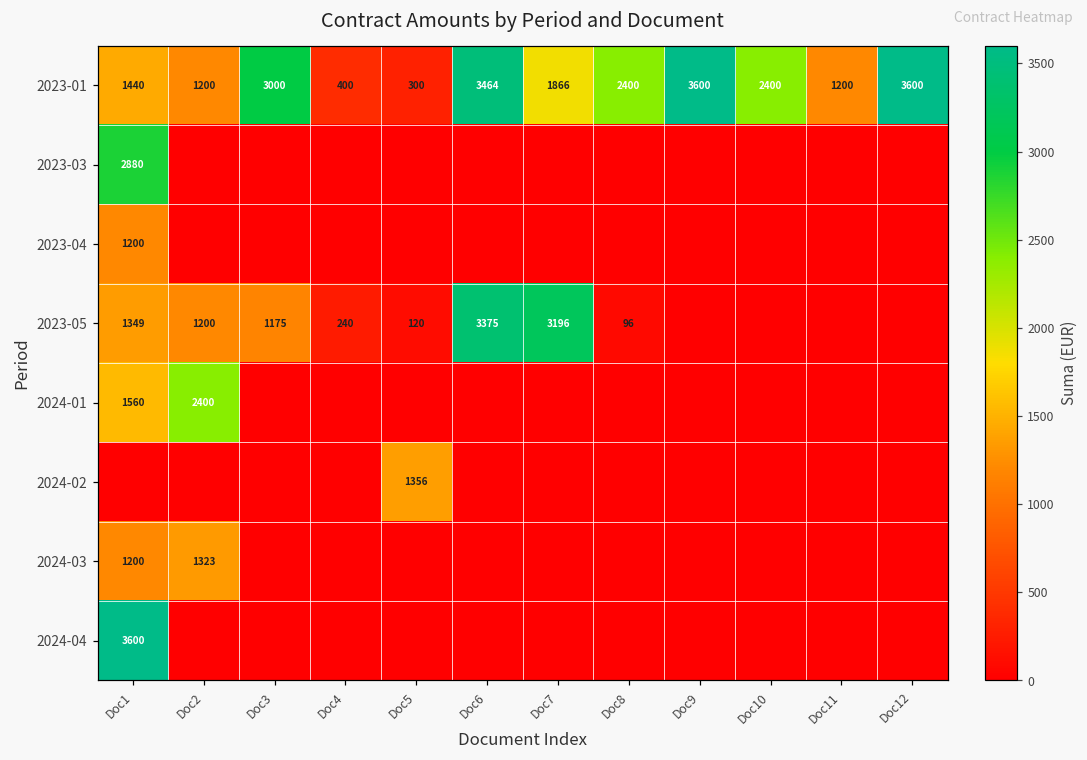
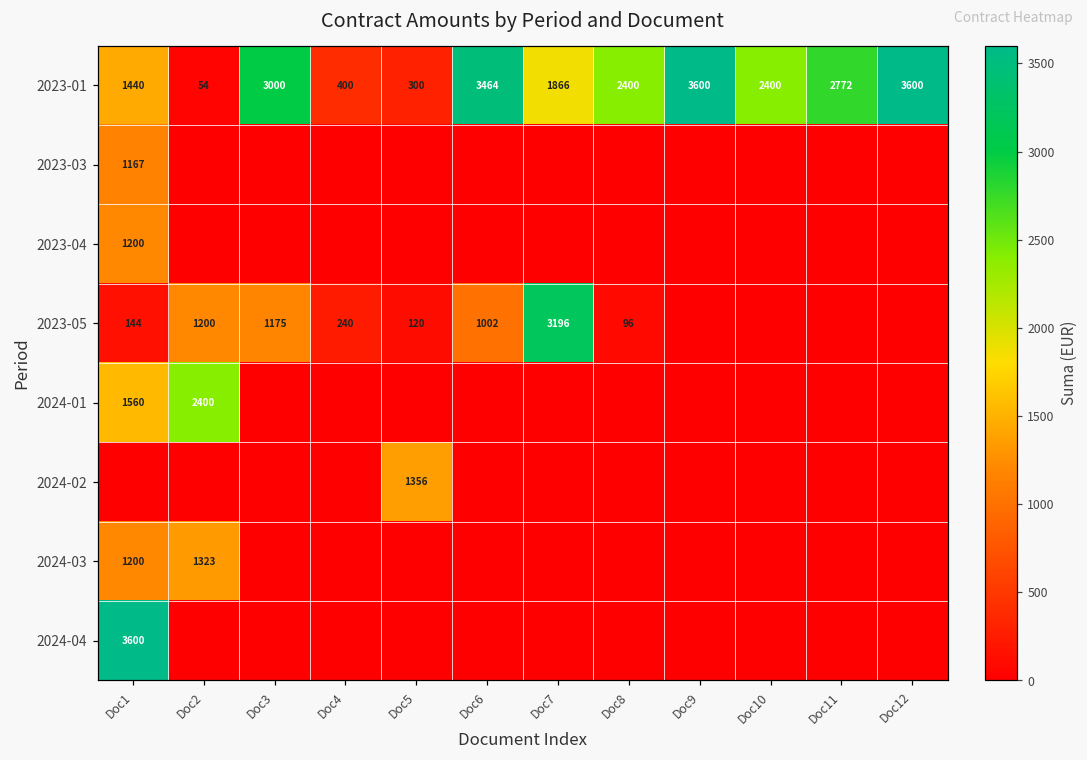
  {
    "2023-01": {
      "Doc1": 1440,
-     "Doc2": 1200,
+     "Doc2": 54,
      "Doc3": 3000,
      "Doc4": 400,
      "Doc5": 300,
      "Doc6": 3464,
      "Doc7": 1866,
      "Doc8": 2400,
      "Doc9": 3600,
      "Doc10": 2400,
-     "Doc11": 1200,
+     "Doc11": 2772,
      "Doc12": 3600
    },
    "2023-03": {
-     "Doc1": 2880
+     "Doc1": 1167
    },
    "2023-04": {
      "Doc1": 1200
    },
    "2023-05": {
-     "Doc1": 1349,
+     "Doc1": 144,
      "Doc2": 1200,
      "Doc3": 1175,
      "Doc4": 240,
      "Doc5": 120,
-     "Doc6": 3375,
+     "Doc6": 1002,
      "Doc7": 3196,
      "Doc8": 96
    },
    "2024-01": {
      "Doc1": 1560,
      "Doc2": 2400
    },
    "2024-02": {
      "Doc5": 1356
    },
    "2024-03": {
      "Doc1": 1200,
      "Doc2": 1323
    },
    "2024-04": {
      "Doc1": 3600
    }
  }
